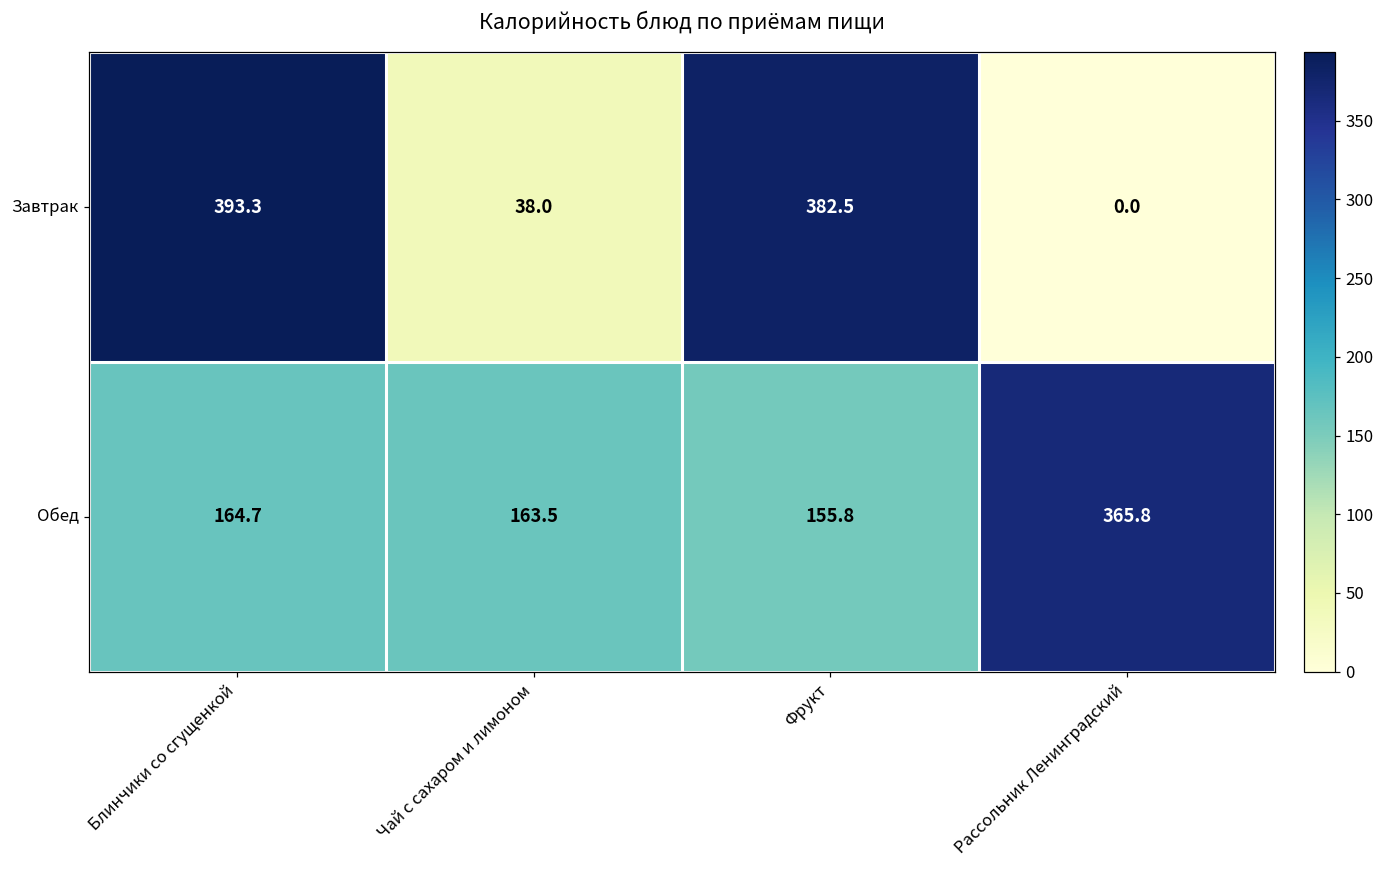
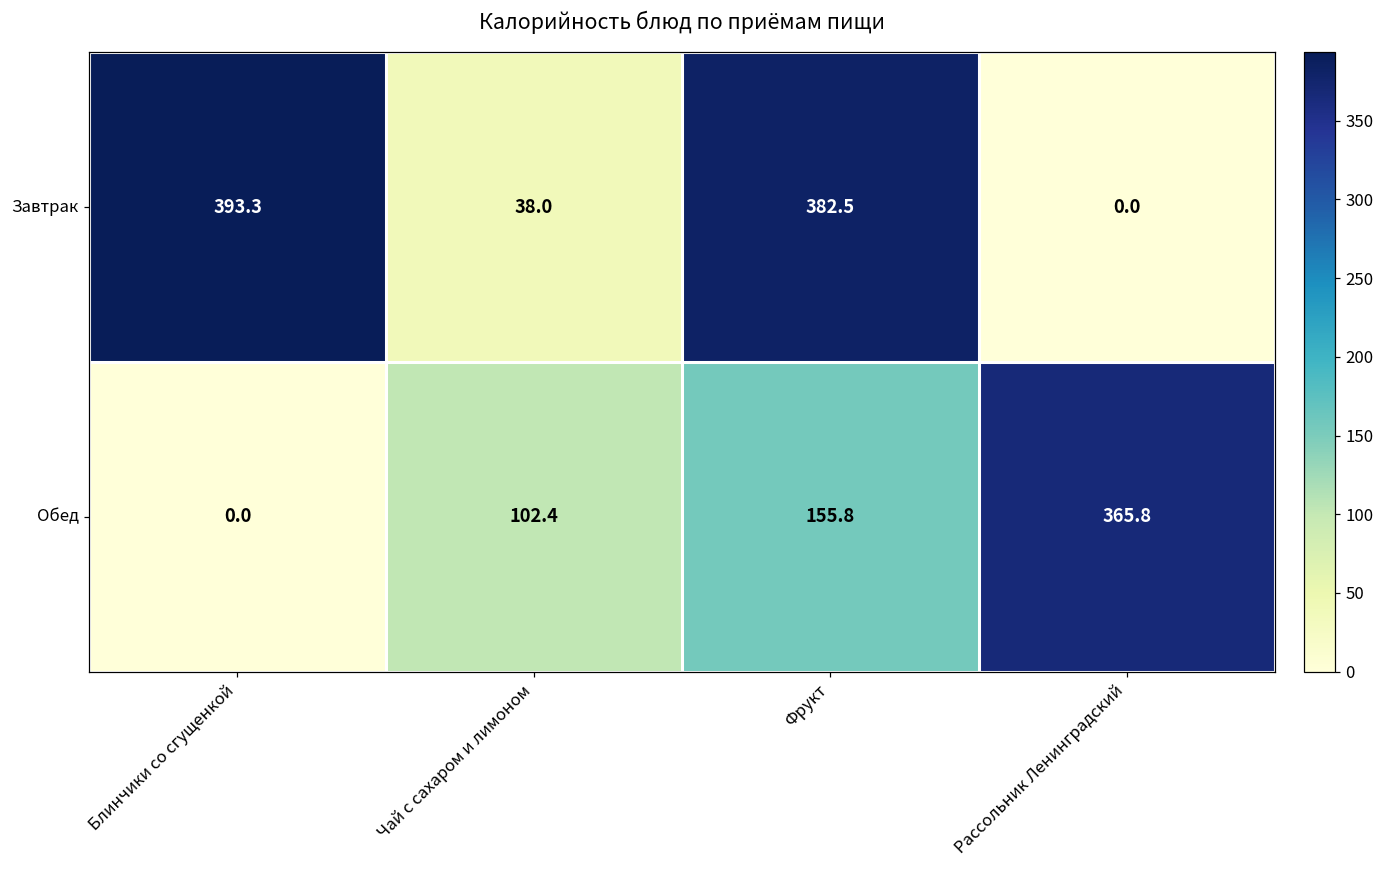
  {
    "Завтрак": {
      "Блинчики со сгущенкой": 393.3,
      "Чай с сахаром и лимоном": 38.0,
      "Фрукт": 382.5,
      "Рассольник Ленинградский": 0.0
    },
    "Обед": {
-     "Блинчики со сгущенкой": 164.7,
-     "Чай с сахаром и лимоном": 163.5,
+     "Блинчики со сгущенкой": 0.0,
+     "Чай с сахаром и лимоном": 102.4,
      "Фрукт": 155.8,
      "Рассольник Ленинградский": 365.8
    }
  }
